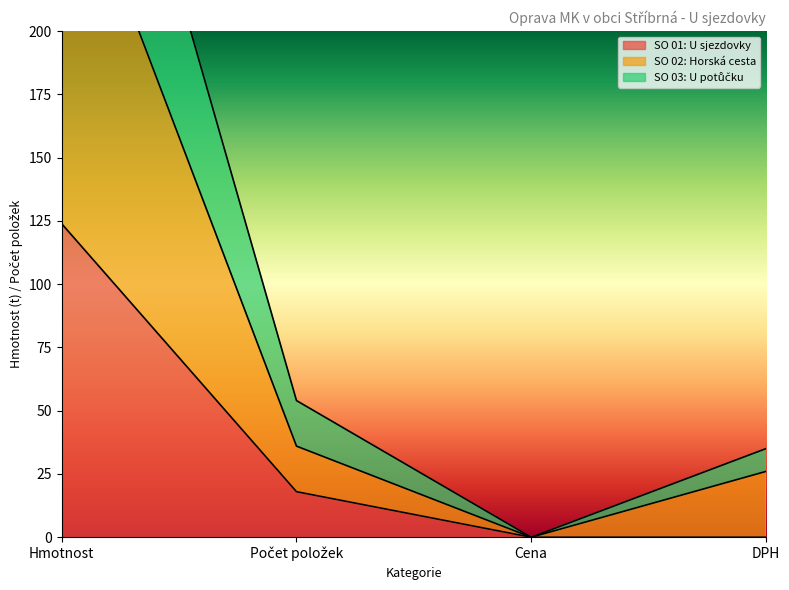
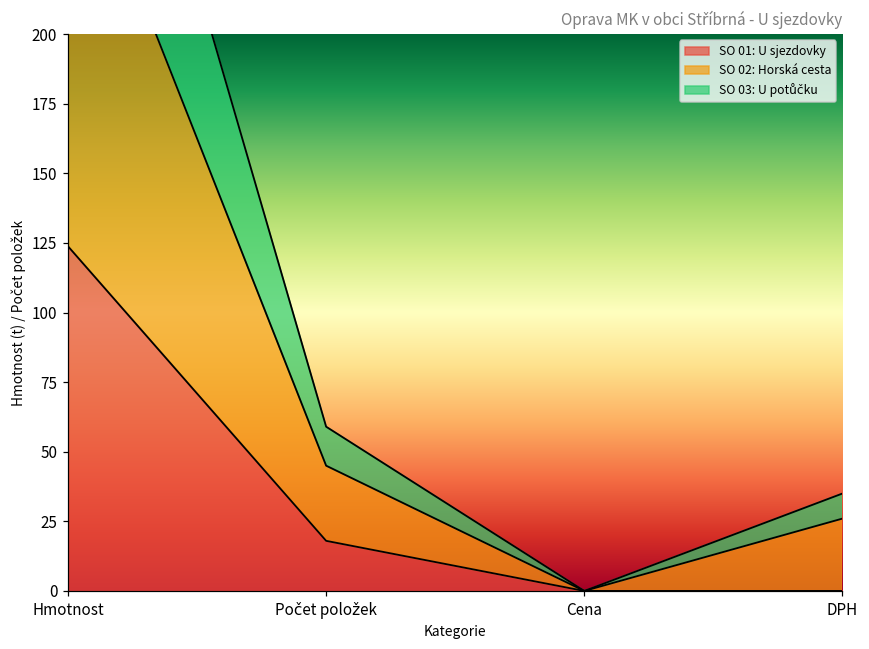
  {
    "SO 01: U sjezdovky": {
      "Hmotnost": 124,
      "Počet položek": 18,
      "DPH": 0
    },
    "SO 02: Horská cesta": {
-     "Počet položek": 18,
+     "Počet položek": 27,
      "DPH": 26
    },
    "SO 03: U potůčku": {
-     "Počet položek": 18,
+     "Počet položek": 14,
      "DPH": 9
    }
  }
